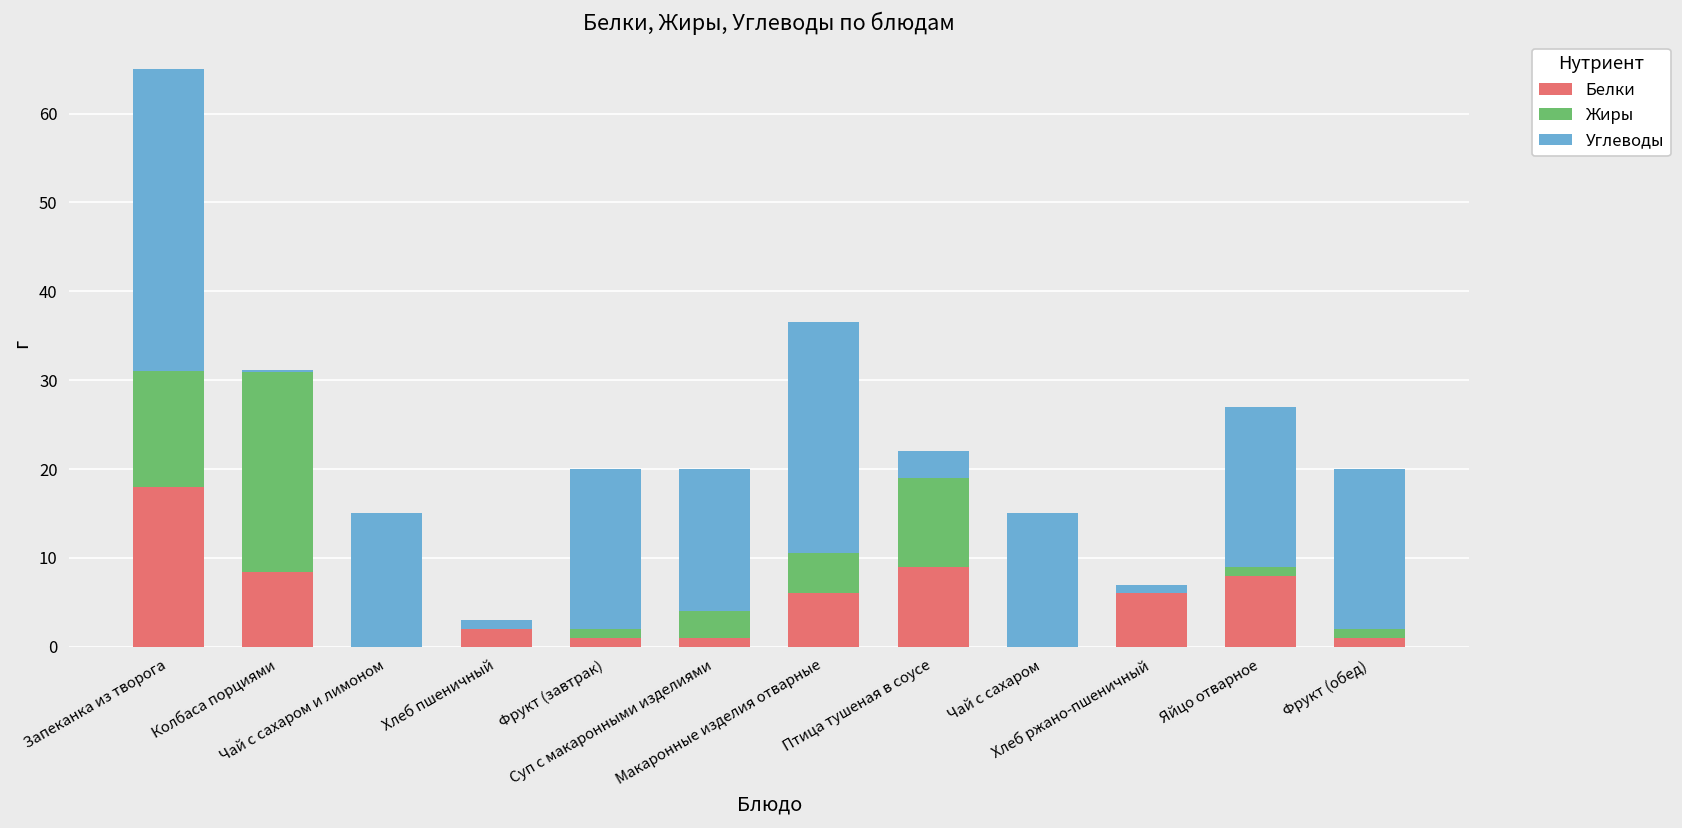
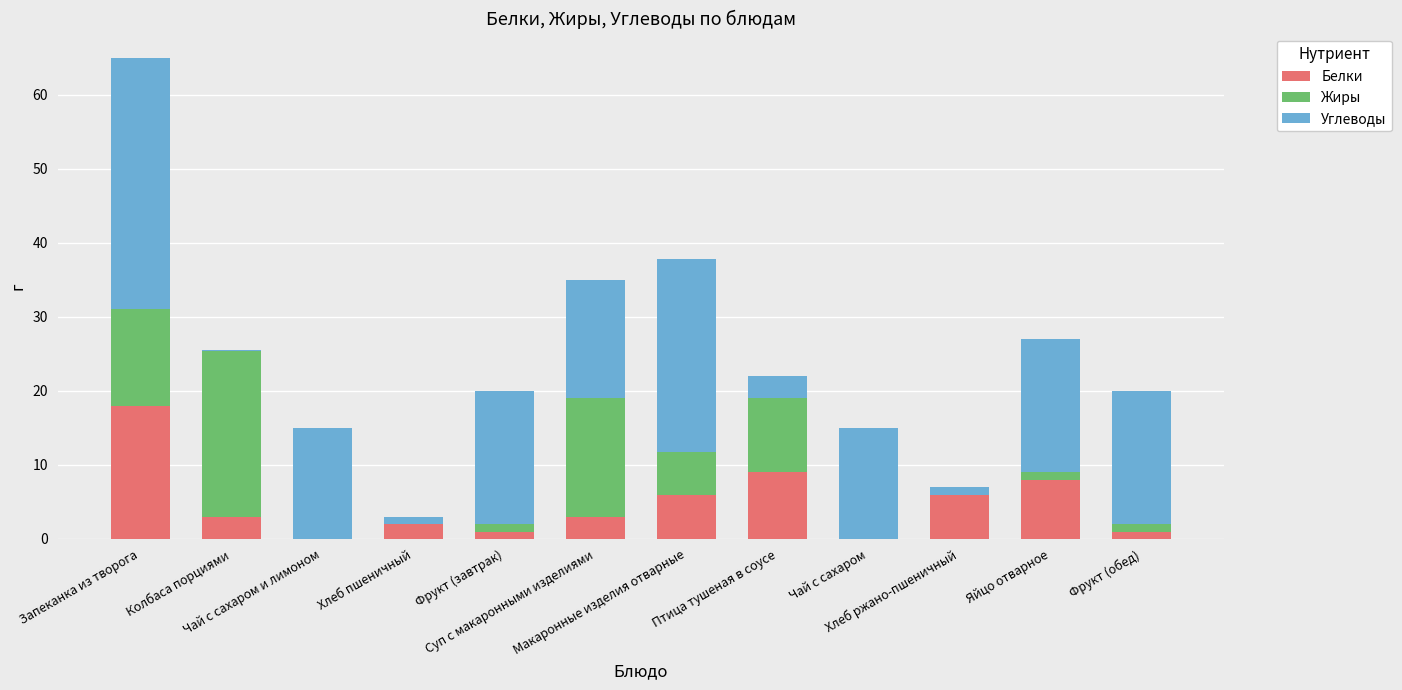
  {
    "Белки": {
      "Запеканка из творога": 18,
-     "Колбаса порциями": 8,
+     "Колбаса порциями": 3,
      "Чай с сахаром и лимоном": 0,
      "Хлеб пшеничный": 2,
      "Фрукт (завтрак)": 1,
-     "Суп с макаронными изделиями": 1,
+     "Суп с макаронными изделиями": 3,
      "Макаронные изделия отварные": 6,
      "Птица тушеная в соусе": 9,
      "Чай с сахаром": 0,
      "Хлеб ржано-пшеничный": 6,
      "Яйцо отварное": 8,
      "Фрукт (обед)": 1
    },
    "Жиры": {
      "Запеканка из творога": 13,
      "Колбаса порциями": 22,
      "Чай с сахаром и лимоном": 0,
      "Хлеб пшеничный": 0,
      "Фрукт (завтрак)": 1,
-     "Суп с макаронными изделиями": 3,
-     "Макаронные изделия отварные": 5,
+     "Суп с макаронными изделиями": 16,
+     "Макаронные изделия отварные": 6,
      "Птица тушеная в соусе": 10,
      "Чай с сахаром": 0,
      "Хлеб ржано-пшеничный": 0,
      "Яйцо отварное": 1,
      "Фрукт (обед)": 1
    },
    "Углеводы": {
      "Запеканка из творога": 34,
      "Чай с сахаром и лимоном": 15,
      "Хлеб пшеничный": 1,
      "Фрукт (завтрак)": 18,
      "Суп с макаронными изделиями": 16,
      "Макаронные изделия отварные": 26,
      "Птица тушеная в соусе": 3,
      "Чай с сахаром": 15,
      "Хлеб ржано-пшеничный": 1,
      "Яйцо отварное": 18,
      "Фрукт (обед)": 18
    }
  }
